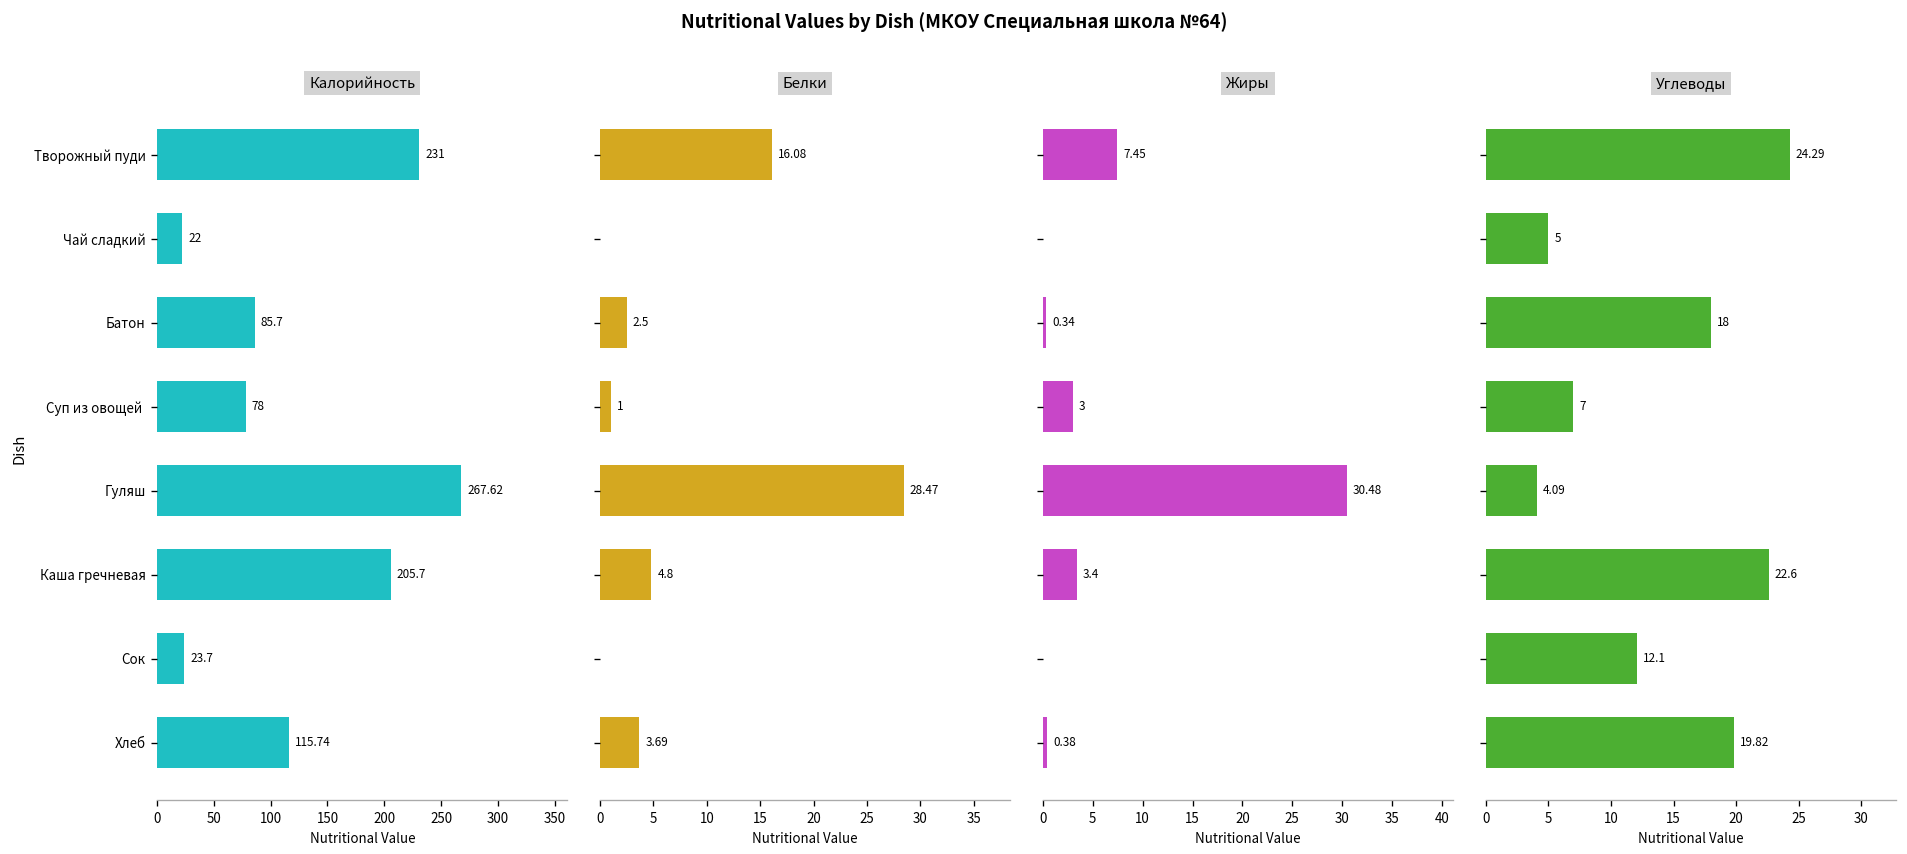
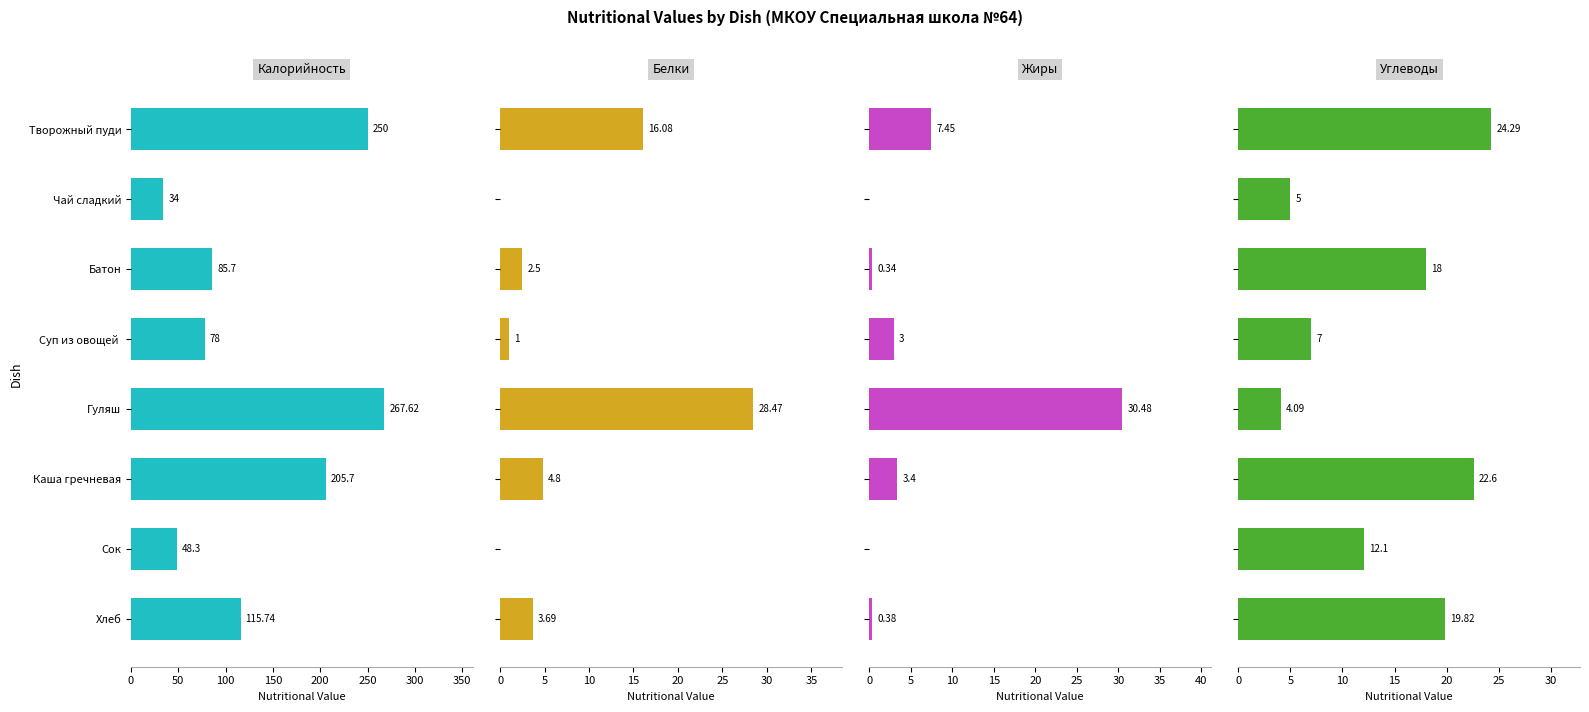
  {
    "Калорийность": {
-     "Творожный пуди": 231,
-     "Чай сладкий": 22,
+     "Творожный пуди": 250,
+     "Чай сладкий": 34,
      "Батон": 85.7,
      "Суп из овощей": 78,
      "Гуляш": 267.62,
      "Каша гречневая": 205.7,
-     "Сок": 23.7,
+     "Сок": 48.3,
      "Хлеб": 115.74
    }
  }
